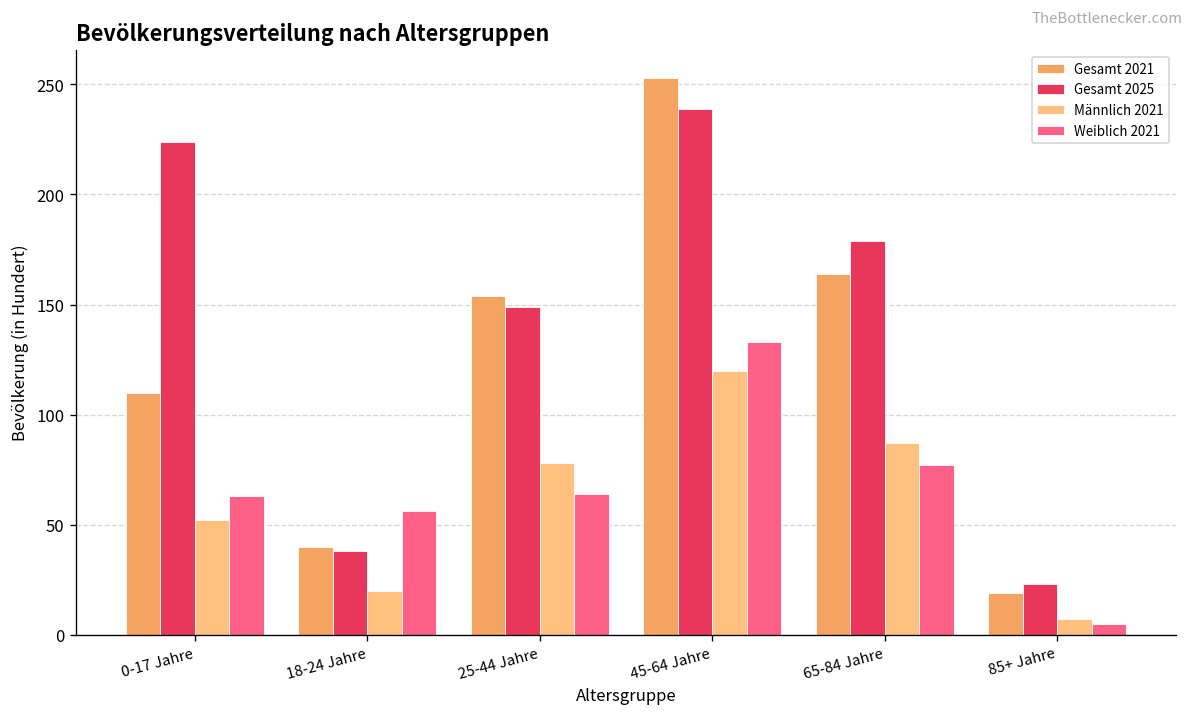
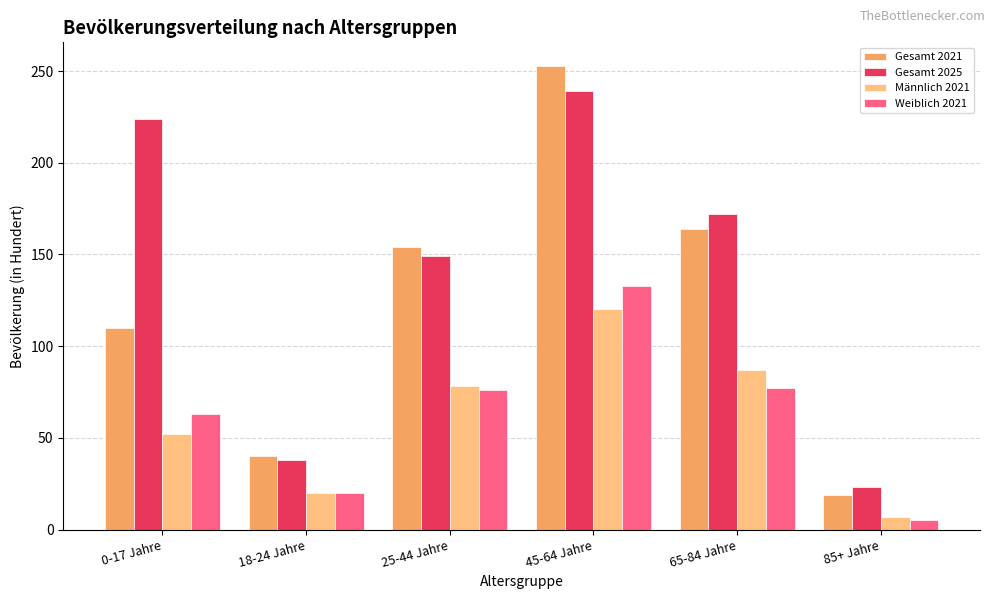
  {
    "Gesamt 2025": {
      "0-17 Jahre": 224,
      "18-24 Jahre": 38,
      "25-44 Jahre": 149,
      "45-64 Jahre": 239,
-     "65-84 Jahre": 179,
+     "65-84 Jahre": 172,
      "85+ Jahre": 23
    },
    "Weiblich 2021": {
      "0-17 Jahre": 63,
-     "18-24 Jahre": 56,
-     "25-44 Jahre": 64,
+     "18-24 Jahre": 20,
+     "25-44 Jahre": 76,
      "45-64 Jahre": 133,
      "65-84 Jahre": 77,
      "85+ Jahre": 5
    }
  }
